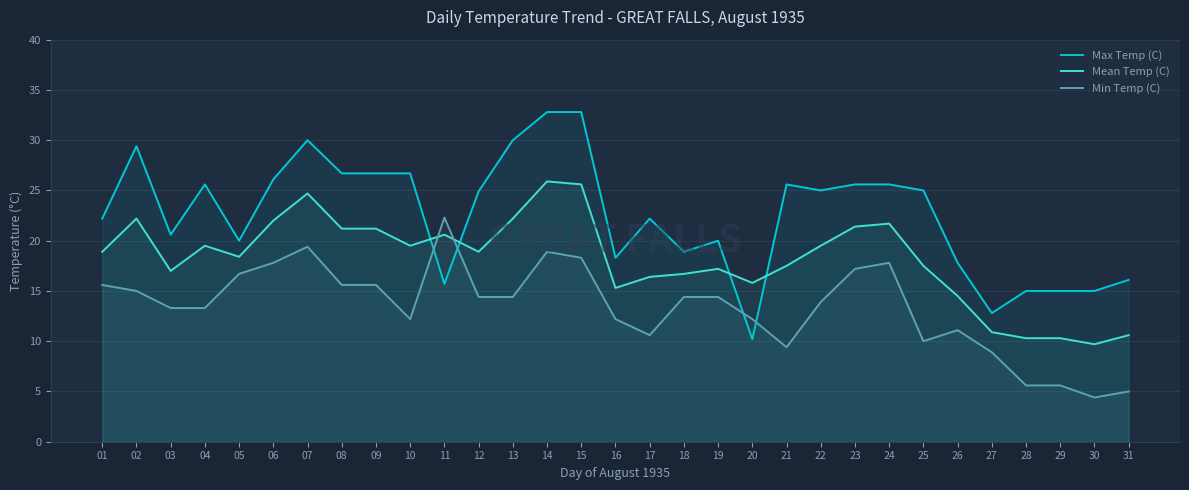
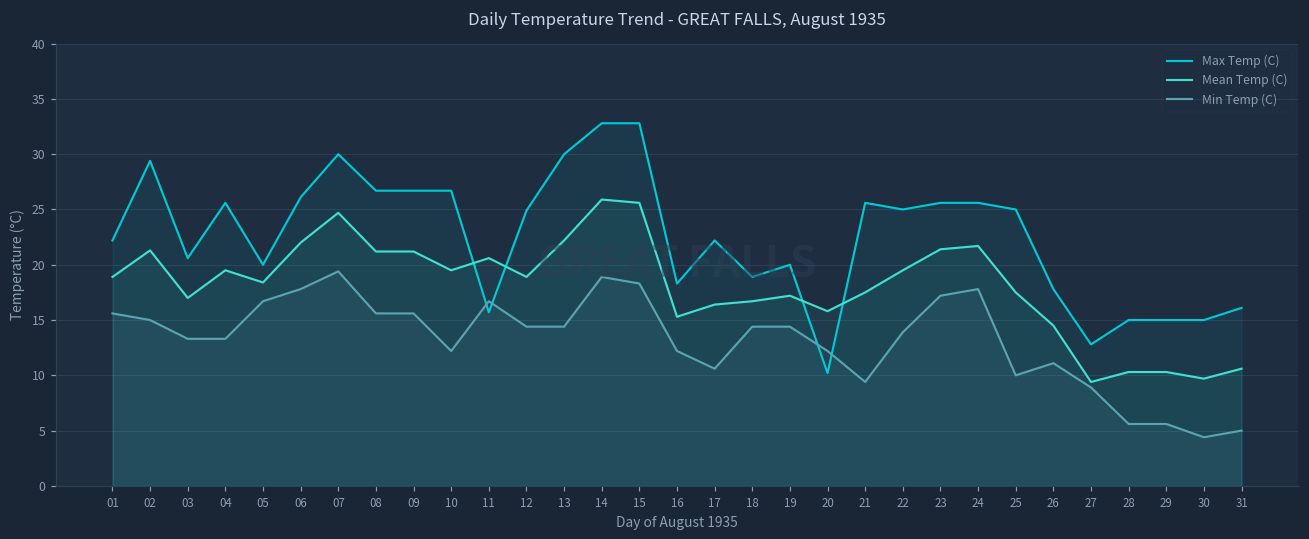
  {
    "Max Temp (C)": {
      "01": 22.2,
      "02": 29.4,
      "03": 20.6,
      "04": 25.6,
      "05": 20.0,
      "06": 26.1,
      "07": 30.0,
      "08": 26.7,
      "09": 26.7,
      "10": 26.7,
      "11": 15.7,
      "12": 24.9,
      "13": 30.0,
      "14": 32.8,
      "15": 32.8,
      "16": 18.3,
      "17": 22.2,
      "18": 18.9,
      "19": 20.0,
      "20": 10.2,
      "21": 25.6,
      "22": 25.0,
      "23": 25.6,
      "24": 25.6,
      "25": 25.0,
      "26": 17.8,
      "27": 12.8,
      "28": 15.0,
      "29": 15.0,
      "30": 15.0,
      "31": 16.1
    },
    "Mean Temp (C)": {
      "01": 18.9,
-     "02": 22.2,
+     "02": 21.3,
      "03": 17.0,
      "04": 19.5,
      "05": 18.4,
      "06": 22.0,
      "07": 24.7,
      "08": 21.2,
      "09": 21.2,
      "10": 19.5,
      "11": 20.6,
      "12": 18.9,
      "13": 22.2,
      "14": 25.9,
      "15": 25.6,
      "16": 15.3,
      "17": 16.4,
      "18": 16.7,
      "19": 17.2,
      "20": 15.8,
      "21": 17.5,
      "22": 19.5,
      "23": 21.4,
      "24": 21.7,
      "25": 17.5,
      "26": 14.5,
-     "27": 10.9,
+     "27": 9.4,
      "28": 10.3,
      "29": 10.3,
      "30": 9.7,
      "31": 10.6
    },
    "Min Temp (C)": {
      "01": 15.6,
      "02": 15.0,
      "03": 13.3,
      "04": 13.3,
      "05": 16.7,
      "06": 17.8,
      "07": 19.4,
      "08": 15.6,
      "09": 15.6,
      "10": 12.2,
-     "11": 22.3,
+     "11": 16.7,
      "12": 14.4,
      "13": 14.4,
      "14": 18.9,
      "15": 18.3,
      "16": 12.2,
      "17": 10.6,
      "18": 14.4,
      "19": 14.4,
      "20": 12.2,
      "21": 9.4,
      "22": 13.9,
      "23": 17.2,
      "24": 17.8,
      "25": 10.0,
      "26": 11.1,
      "27": 8.9,
      "28": 5.6,
      "29": 5.6,
      "30": 4.4,
      "31": 5.0
    }
  }
